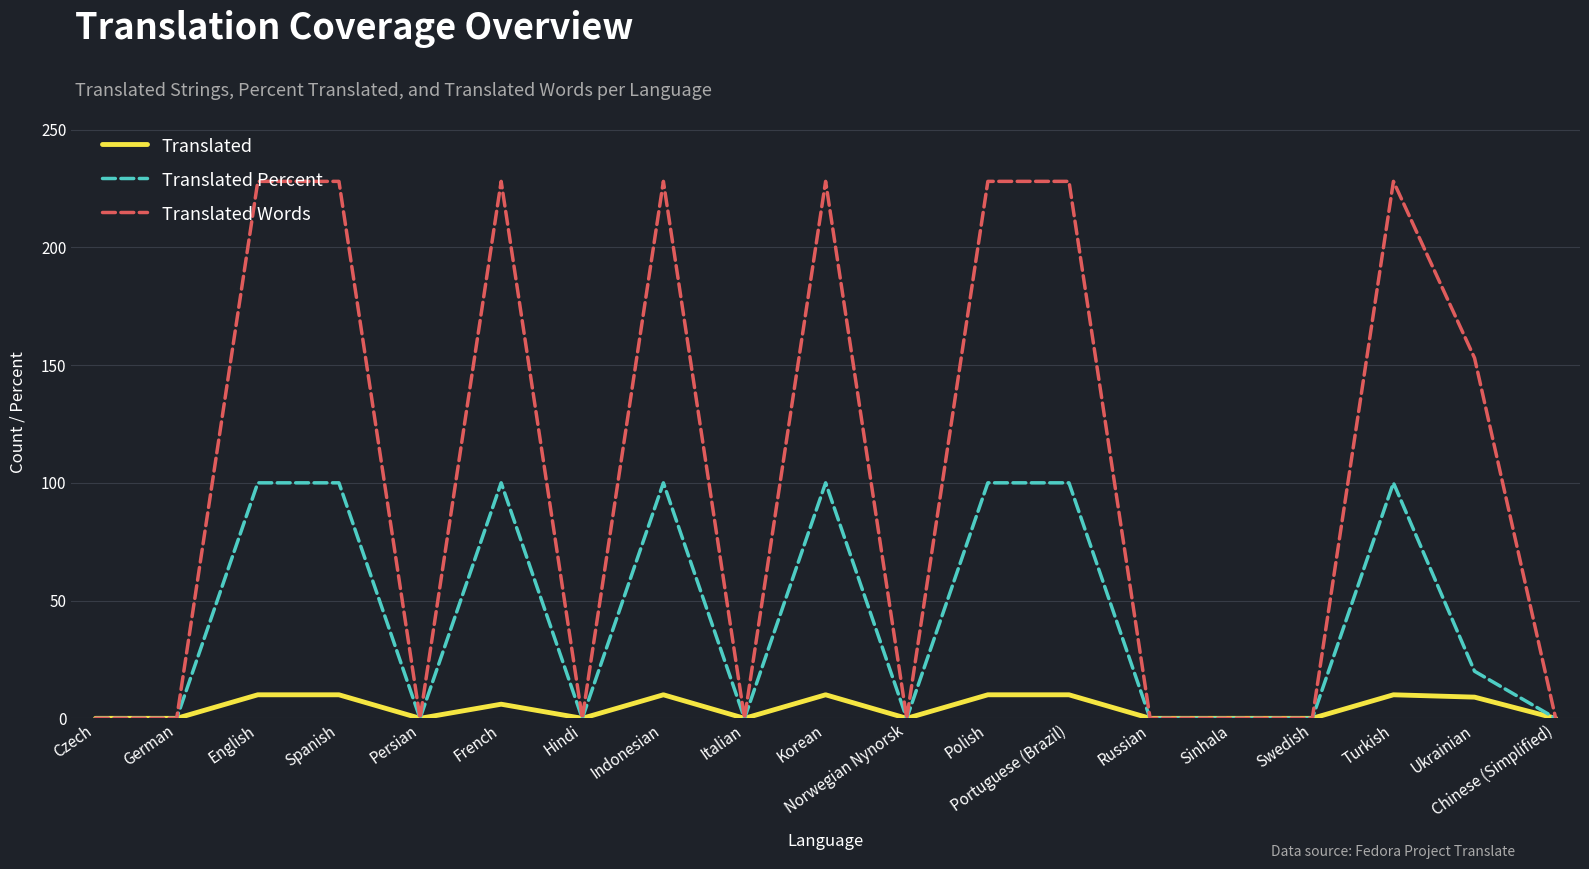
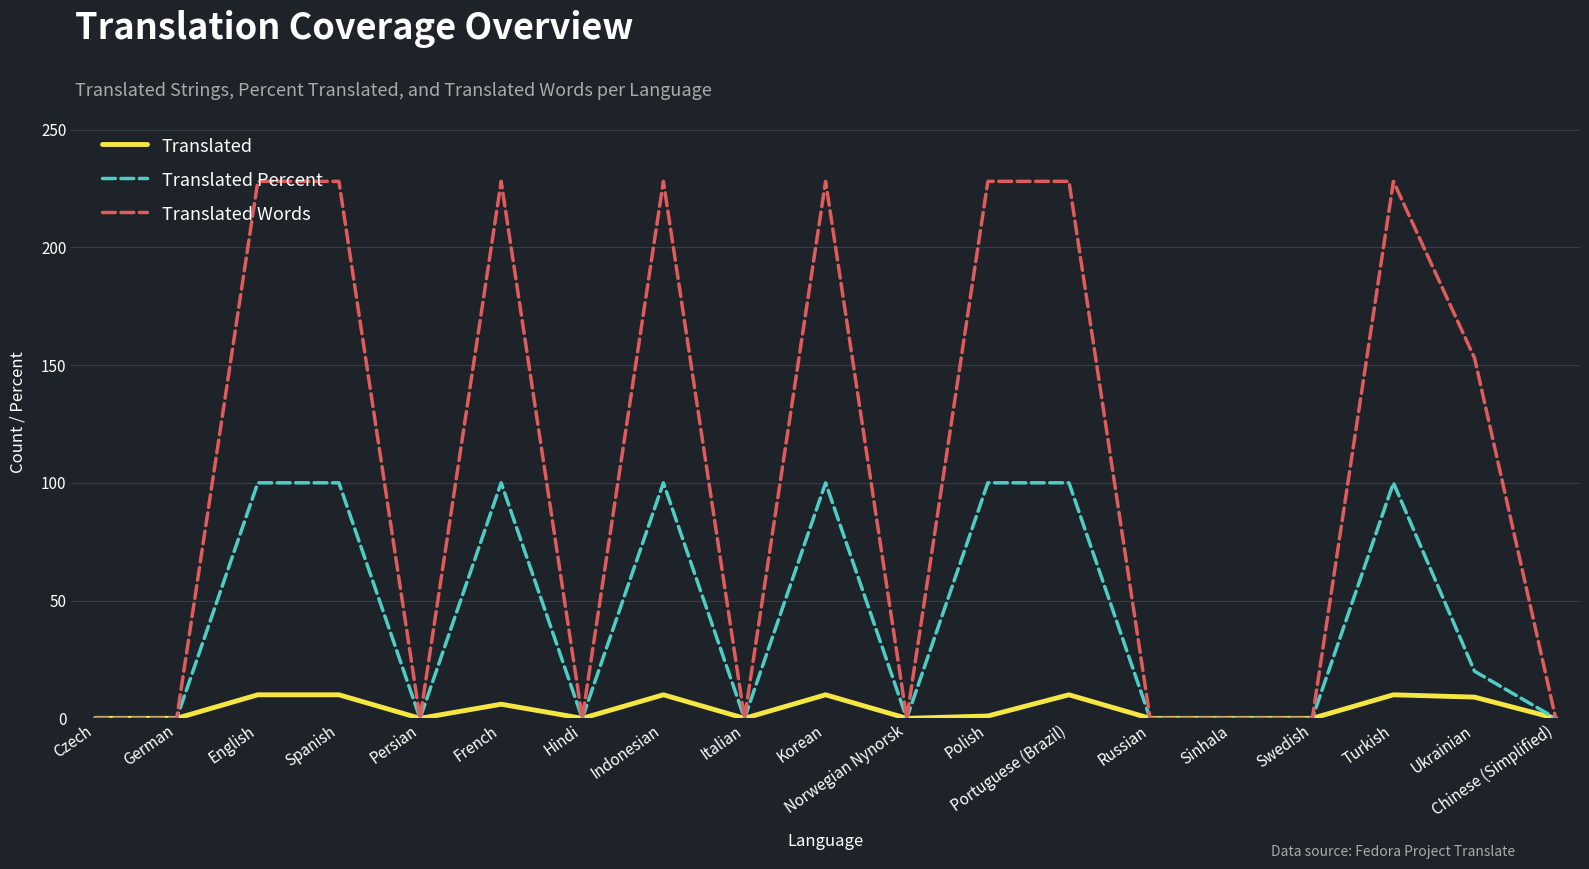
  {
    "Translated": {
      "English": 10,
      "Spanish": 10,
      "French": 6,
      "Indonesian": 10,
      "Korean": 10,
-     "Polish": 10,
+     "Polish": 1,
      "Portuguese (Brazil)": 10,
      "Turkish": 10,
      "Ukrainian": 9
    },
    "Translated Percent": {
      "English": 100,
      "Spanish": 100,
      "French": 100,
      "Indonesian": 100,
      "Korean": 100,
      "Polish": 100,
      "Portuguese (Brazil)": 100,
      "Turkish": 100,
      "Ukrainian": 20
    },
    "Translated Words": {
      "English": 228,
      "Spanish": 228,
      "French": 228,
      "Indonesian": 228,
      "Korean": 228,
      "Polish": 228,
      "Portuguese (Brazil)": 228,
      "Turkish": 228,
      "Ukrainian": 153
    }
  }
